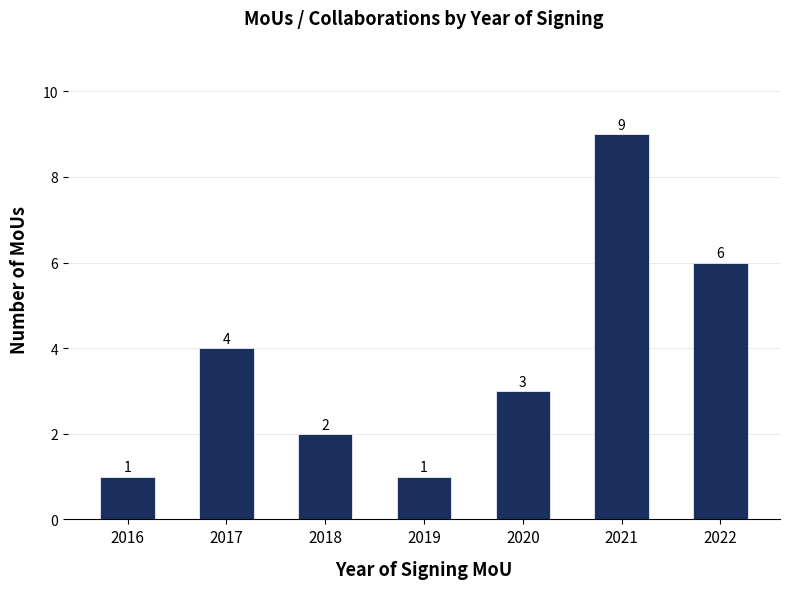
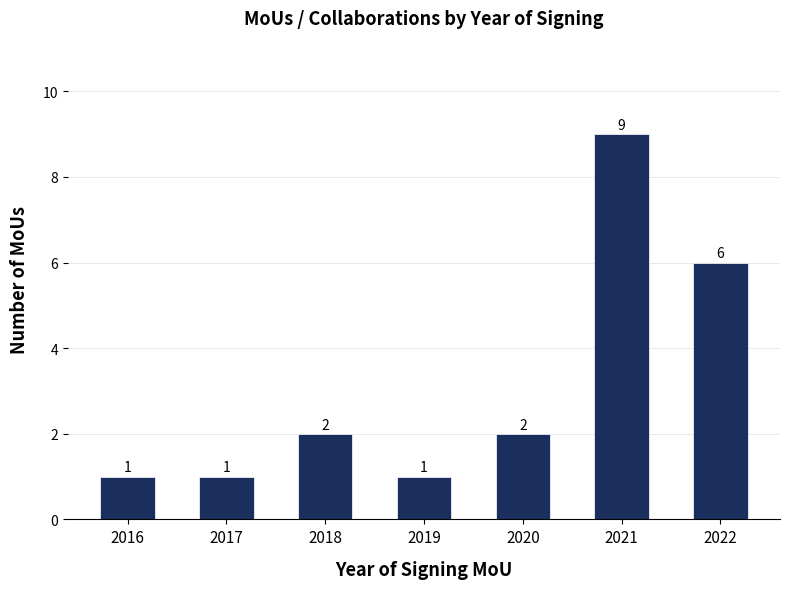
  {
    "2016": 1,
-   "2017": 4,
+   "2017": 1,
    "2018": 2,
    "2019": 1,
-   "2020": 3,
+   "2020": 2,
    "2021": 9,
    "2022": 6
  }
